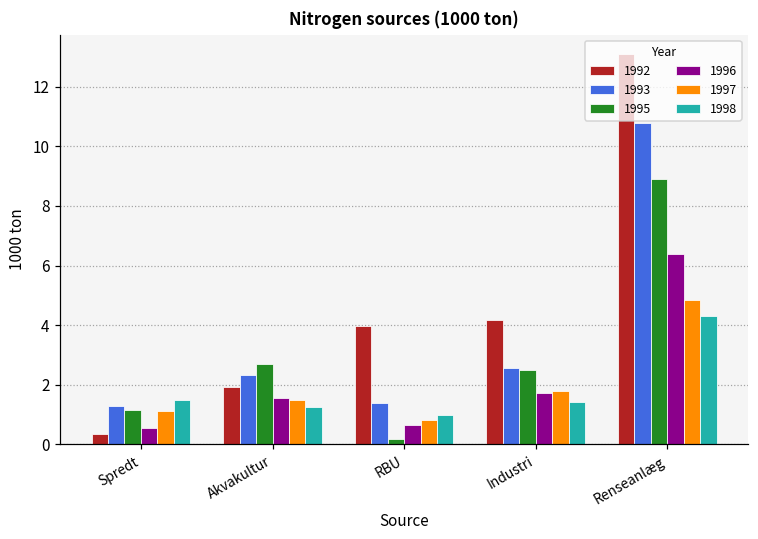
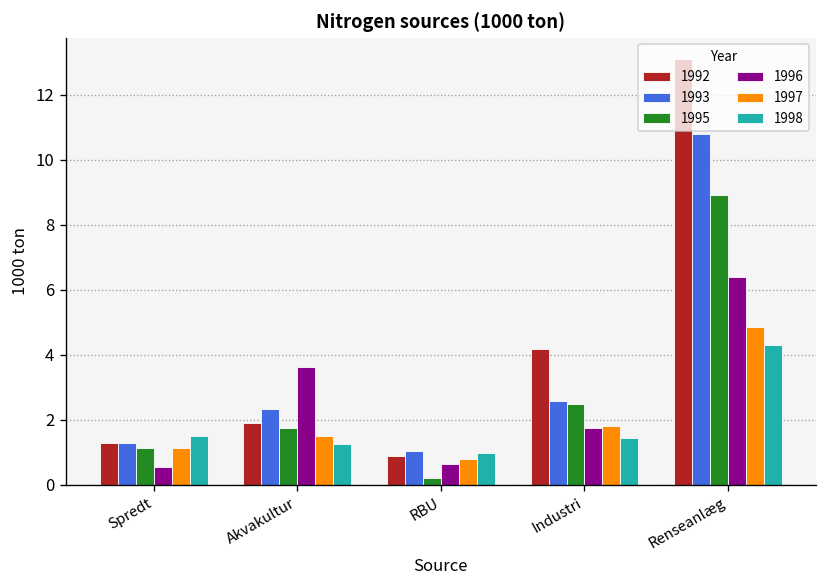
  {
    "1992": {
-     "Spredt": 0.3,
+     "Spredt": 1.3,
      "Akvakultur": 1.9,
-     "RBU": 4.0,
+     "RBU": 0.9,
      "Industri": 4.2
    },
    "1993": {
      "Spredt": 1.3,
      "Akvakultur": 2.3,
-     "RBU": 1.4,
+     "RBU": 1.0,
      "Industri": 2.6,
      "Renseanlæg": 10.8
    },
    "1995": {
      "Spredt": 1.1,
-     "Akvakultur": 2.7,
+     "Akvakultur": 1.7,
      "RBU": 0.2,
      "Industri": 2.5,
      "Renseanlæg": 8.9
    },
    "1996": {
      "Spredt": 0.6,
-     "Akvakultur": 1.6,
+     "Akvakultur": 3.6,
      "RBU": 0.6,
      "Industri": 1.7,
      "Renseanlæg": 6.4
    },
    "1997": {
      "Spredt": 1.1,
      "Akvakultur": 1.5,
      "RBU": 0.8,
      "Industri": 1.8,
      "Renseanlæg": 4.9
    },
    "1998": {
      "Spredt": 1.5,
      "Akvakultur": 1.2,
      "RBU": 1.0,
      "Industri": 1.4,
      "Renseanlæg": 4.3
    }
  }
